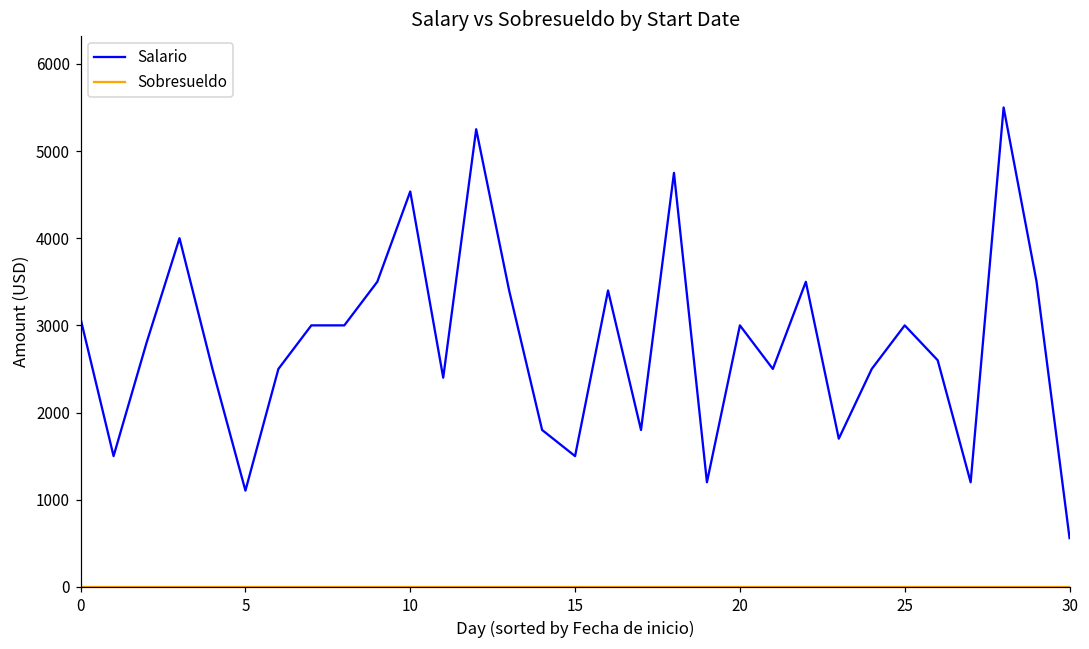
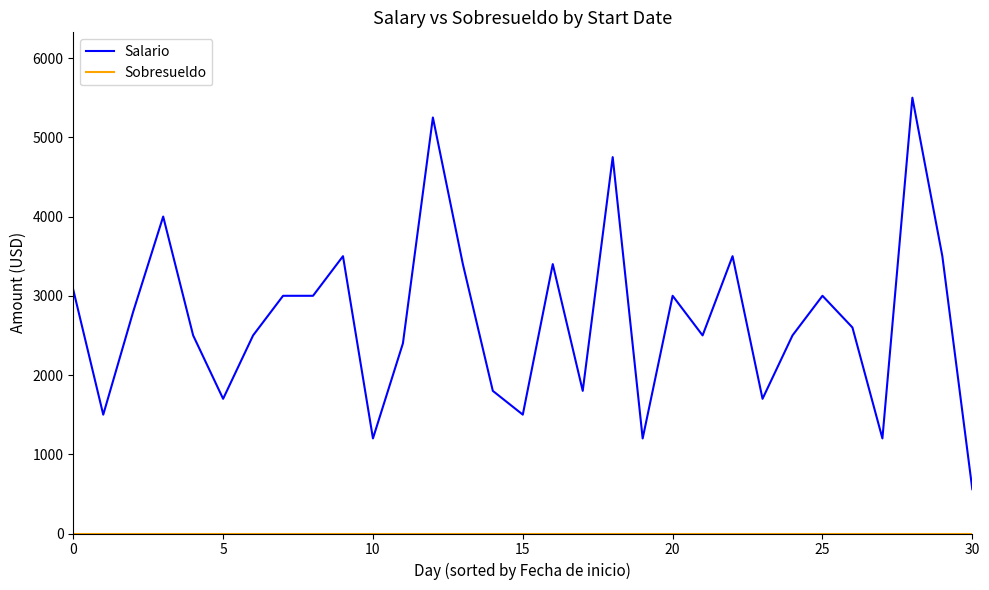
  {
    "Salario": {
      "0": 3100,
-     "5": 1100,
-     "10": 4500,
+     "5": 1700,
+     "10": 1200,
      "15": 1500,
      "20": 3000,
      "25": 3000,
      "30": 600
    },
    "Sobresueldo": {
      "0": 0,
      "5": 0,
      "10": 0,
      "15": 0,
      "20": 0,
      "25": 0,
      "30": 0
    }
  }
